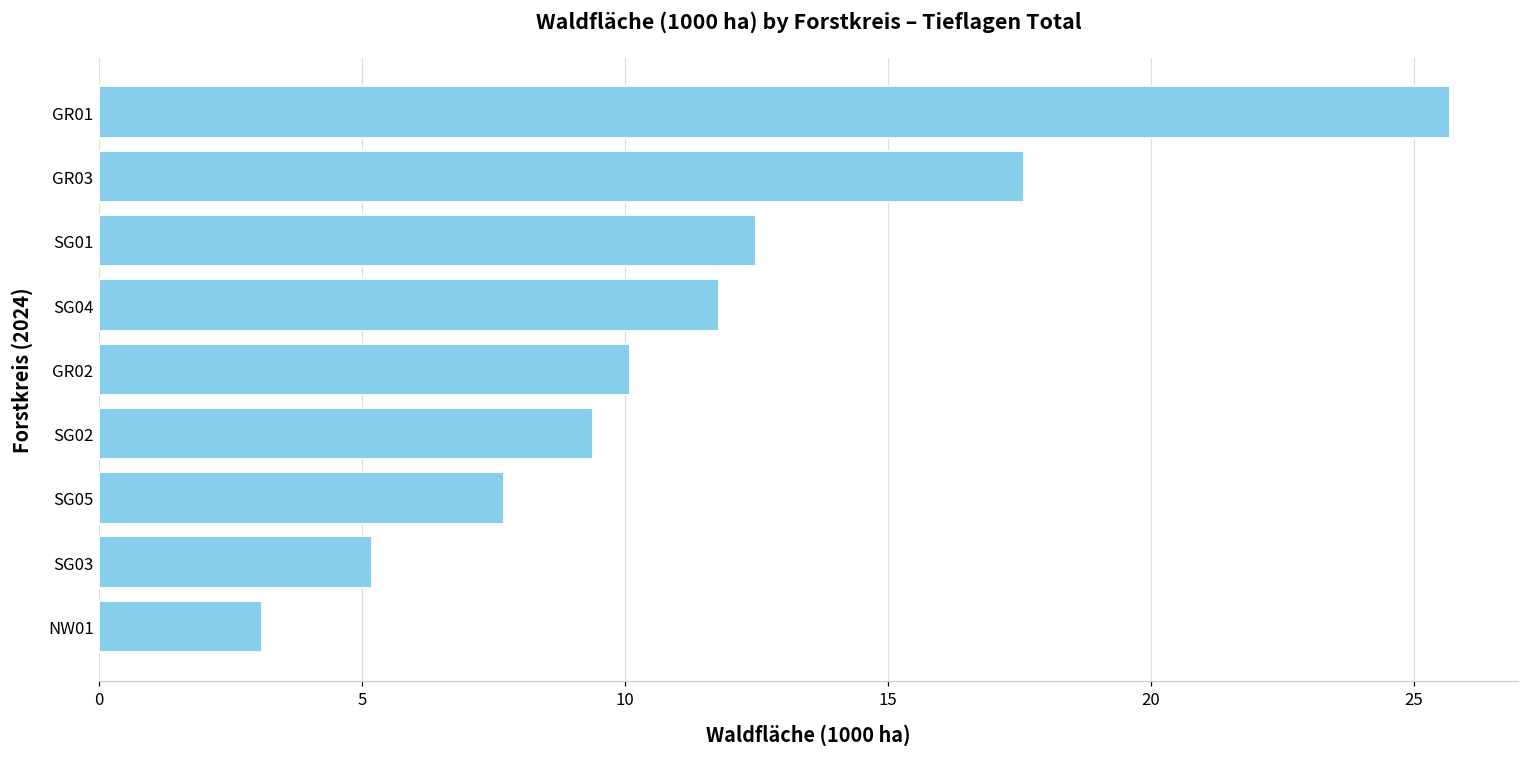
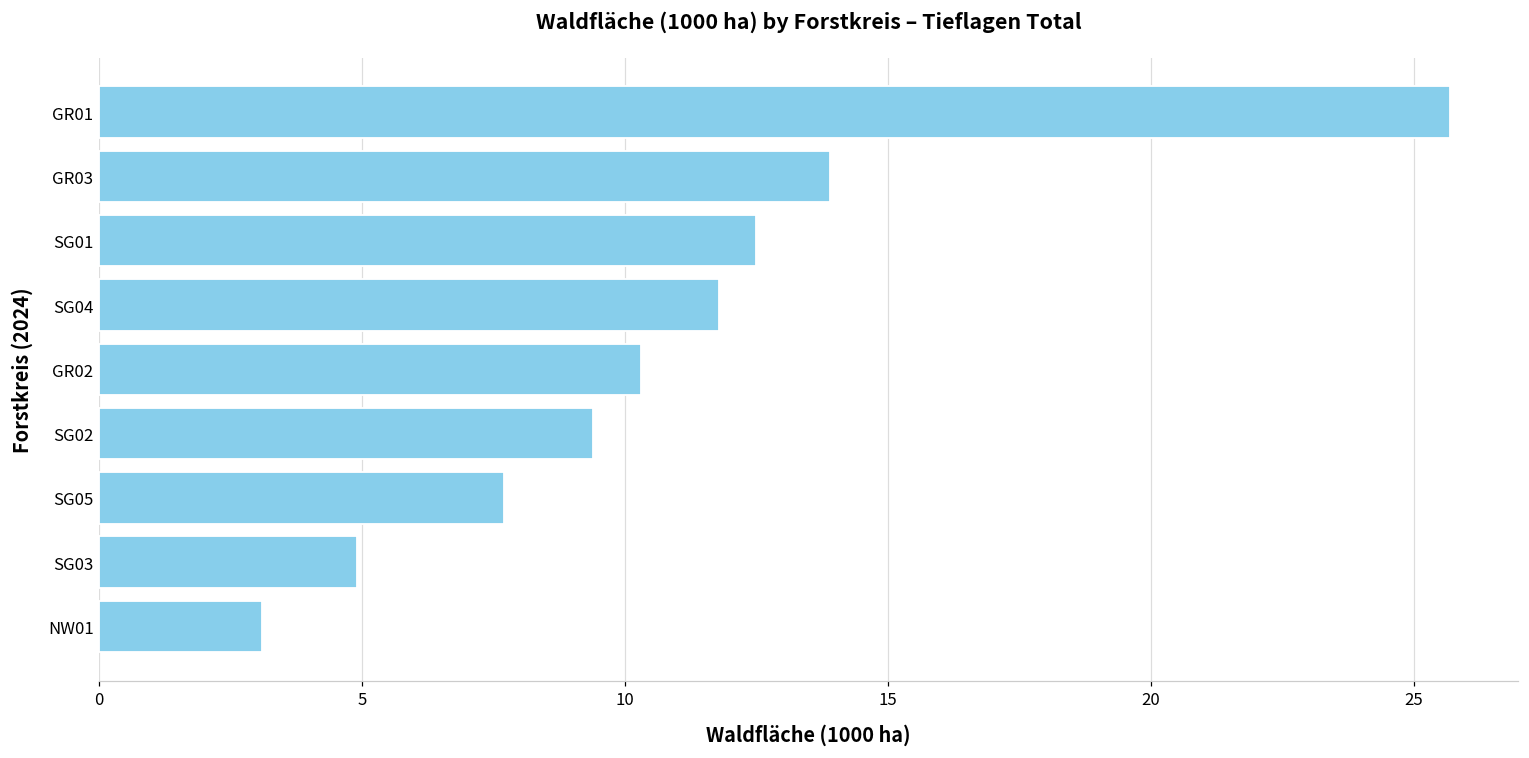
  {
    "GR01": 25.7,
-   "GR03": 17.6,
+   "GR03": 13.9,
    "SG01": 12.5,
    "SG04": 11.8,
-   "GR02": 10.1,
+   "GR02": 10.3,
    "SG02": 9.4,
    "SG05": 7.7,
-   "SG03": 5.2,
+   "SG03": 4.9,
    "NW01": 3.1
  }
